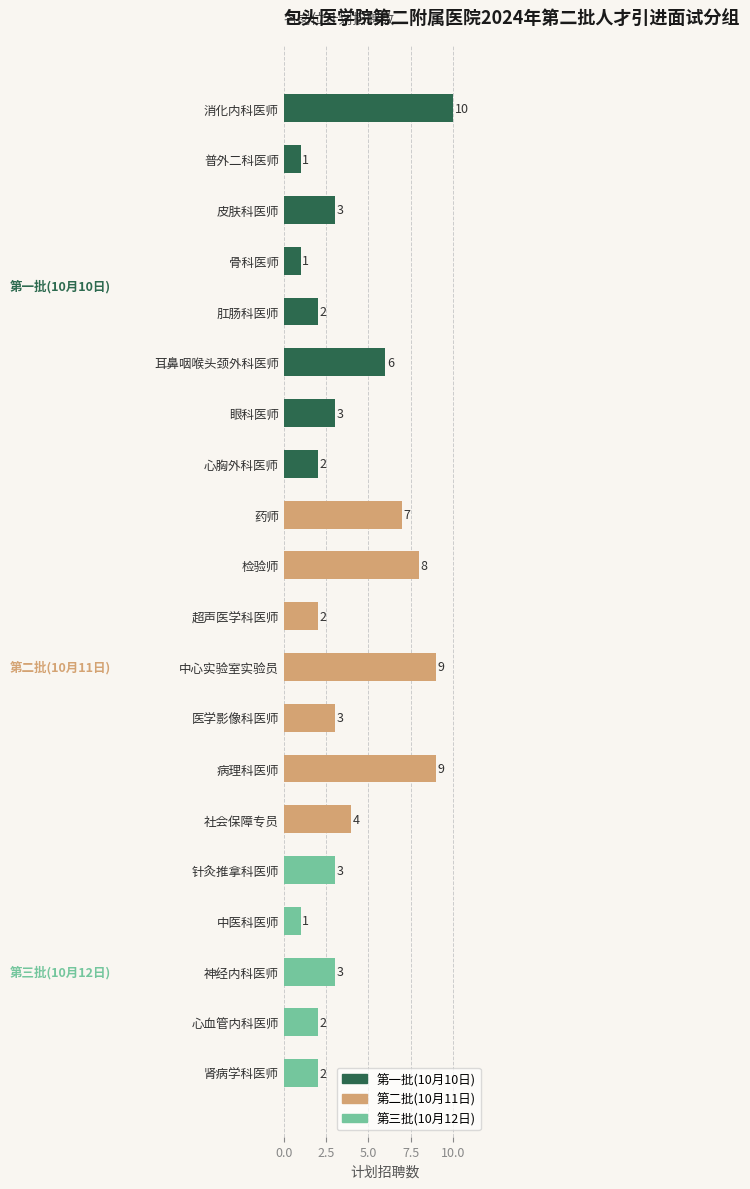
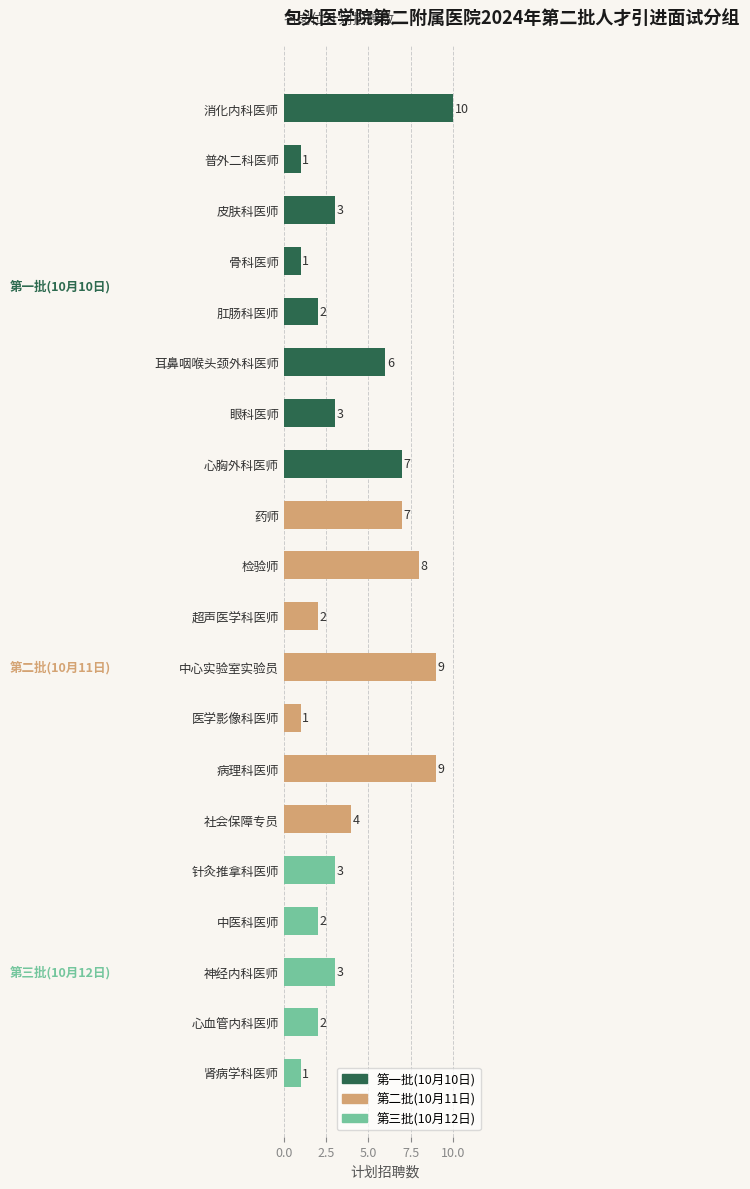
  {
    "消化内科医师": 10,
    "普外二科医师": 1,
    "皮肤科医师": 3,
    "骨科医师": 1,
    "肛肠科医师": 2,
    "耳鼻咽喉头颈外科医师": 6,
    "眼科医师": 3,
-   "心胸外科医师": 2,
+   "心胸外科医师": 7,
    "药师": 7,
    "检验师": 8,
    "超声医学科医师": 2,
    "中心实验室实验员": 9,
-   "医学影像科医师": 3,
+   "医学影像科医师": 1,
    "病理科医师": 9,
    "社会保障专员": 4,
    "针灸推拿科医师": 3,
-   "中医科医师": 1,
+   "中医科医师": 2,
    "神经内科医师": 3,
    "心血管内科医师": 2,
-   "肾病学科医师": 2
+   "肾病学科医师": 1
  }
